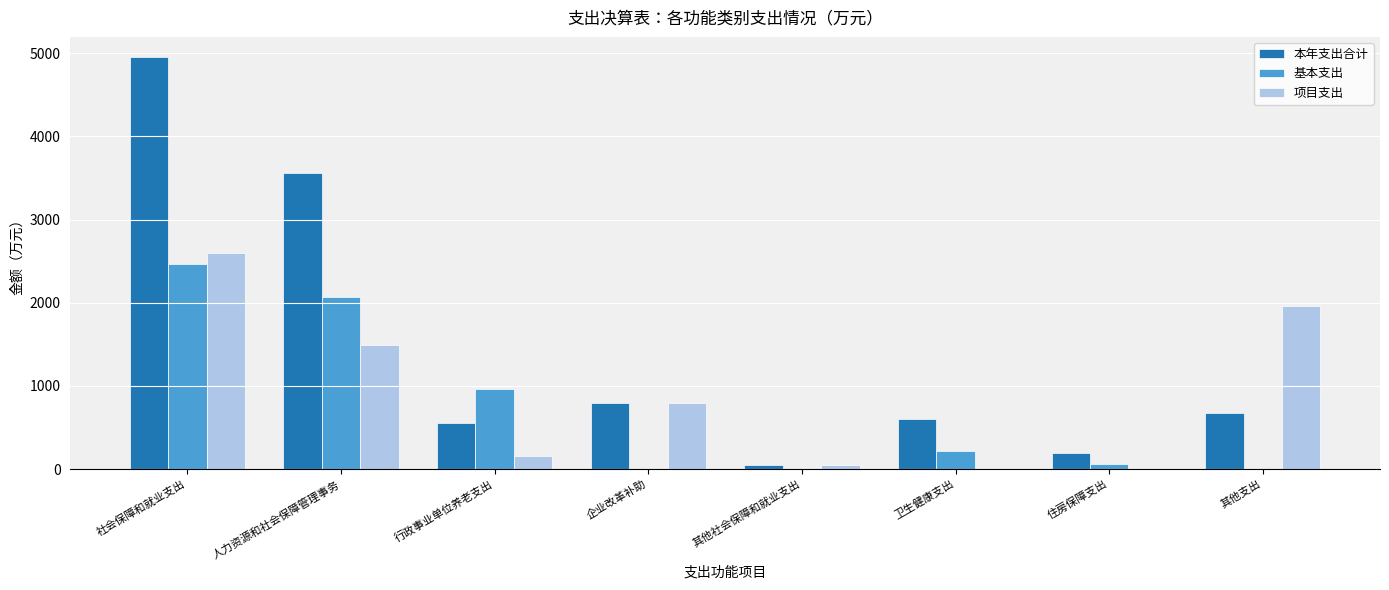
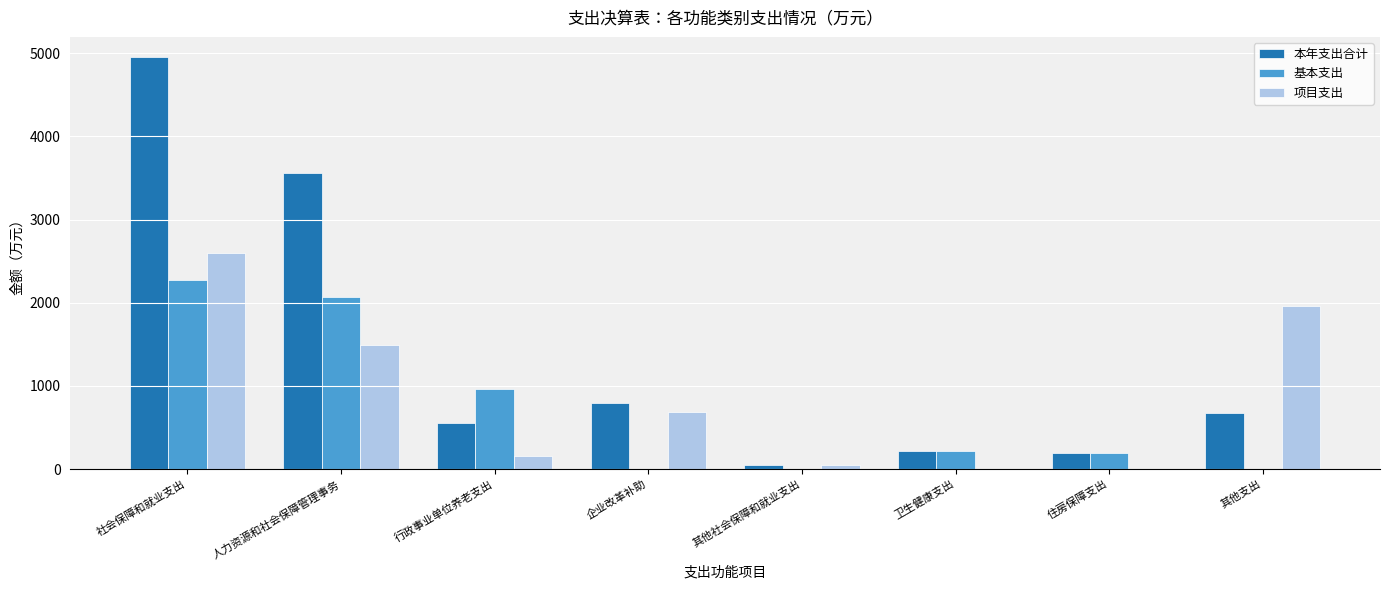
  {
    "本年支出合计": {
      "社会保障和就业支出": 5000,
      "人力资源和社会保障管理事务": 3600,
      "行政事业单位养老支出": 600,
      "企业改革补助": 800,
      "其他社会保障和就业支出": 0,
-     "卫生健康支出": 600,
+     "卫生健康支出": 200,
      "住房保障支出": 200,
      "其他支出": 700
    },
    "基本支出": {
-     "社会保障和就业支出": 2500,
+     "社会保障和就业支出": 2300,
      "人力资源和社会保障管理事务": 2100,
      "行政事业单位养老支出": 1000,
      "企业改革补助": 0,
      "其他社会保障和就业支出": 0,
      "卫生健康支出": 200,
-     "住房保障支出": 100,
+     "住房保障支出": 200,
      "其他支出": 0
    },
    "项目支出": {
      "社会保障和就业支出": 2600,
      "人力资源和社会保障管理事务": 1500,
      "行政事业单位养老支出": 200,
-     "企业改革补助": 800,
+     "企业改革补助": 700,
      "其他社会保障和就业支出": 0,
      "卫生健康支出": 0,
      "住房保障支出": 0,
      "其他支出": 2000
    }
  }
